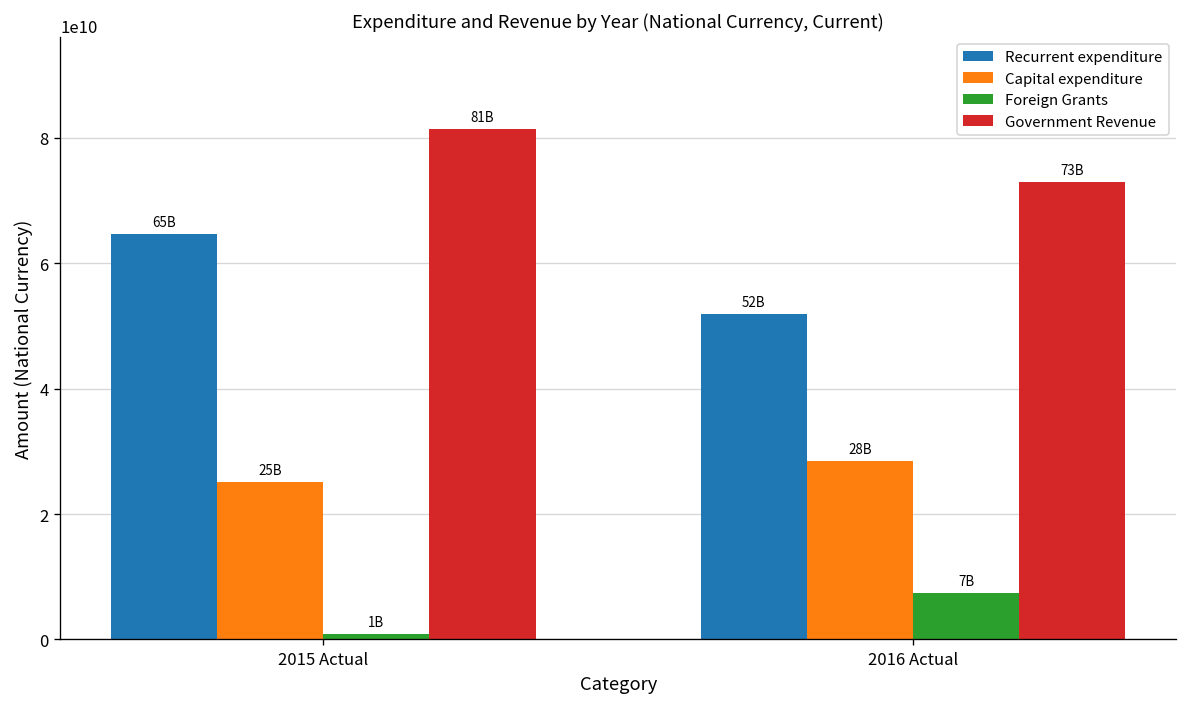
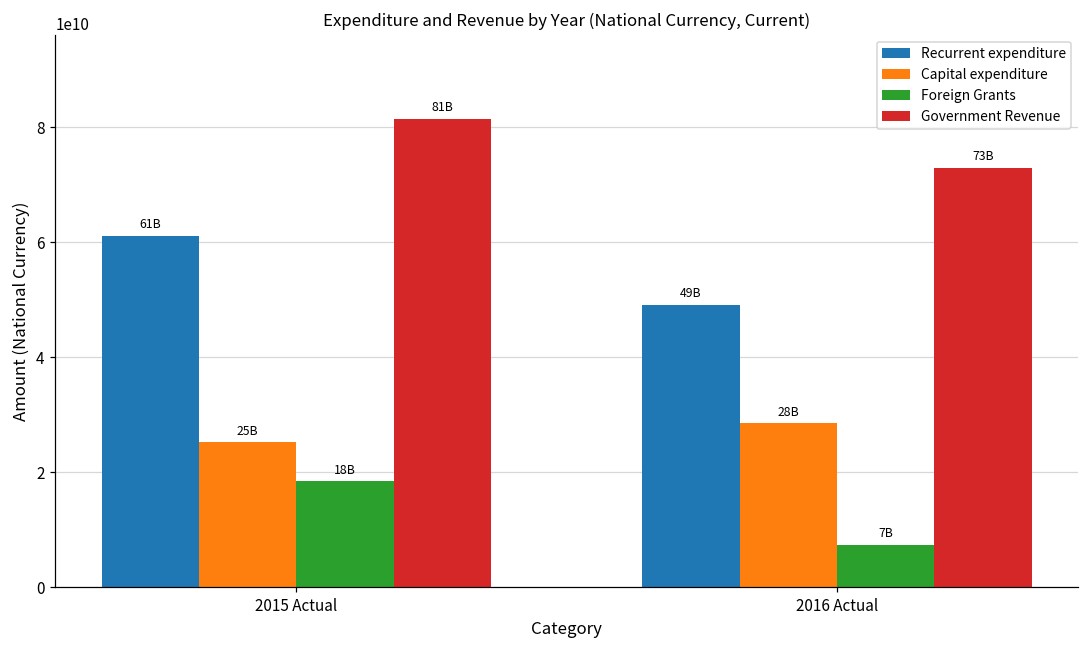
  {
    "Recurrent expenditure": {
-     "2015 Actual": "65B",
-     "2016 Actual": "52B"
+     "2015 Actual": "61B",
+     "2016 Actual": "49B"
    },
    "Capital expenditure": {
      "2015 Actual": "25B",
      "2016 Actual": "28B"
    },
    "Foreign Grants": {
-     "2015 Actual": "1B",
+     "2015 Actual": "18B",
      "2016 Actual": "7B"
    },
    "Government Revenue": {
      "2015 Actual": "81B",
      "2016 Actual": "73B"
    }
  }
